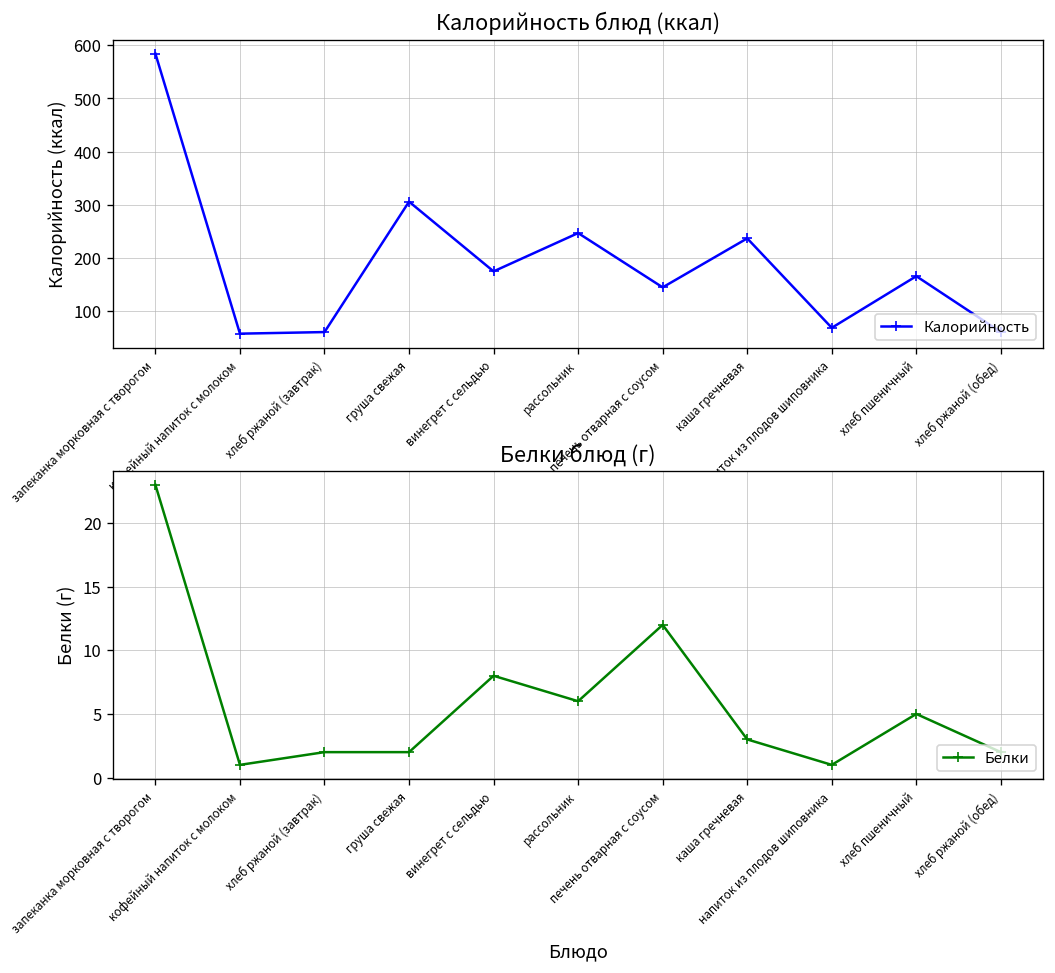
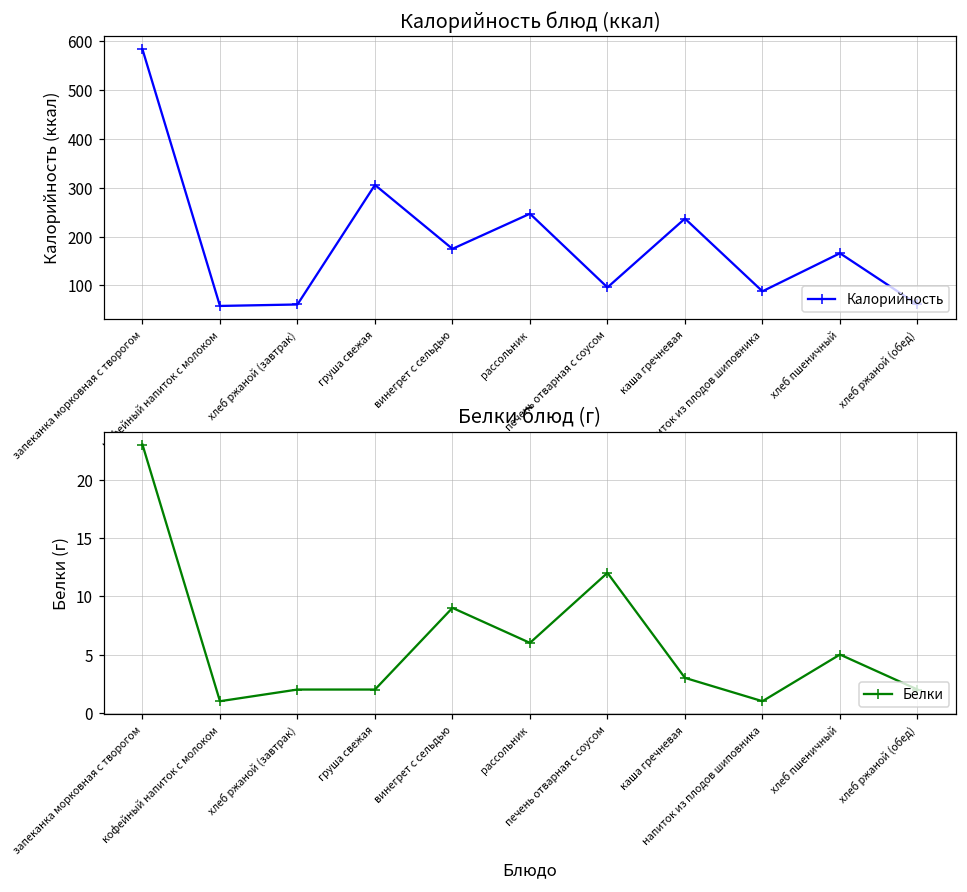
  {
    "Калорийность блюд (ккал)": {
      "запеканка морковная с творогом": 580,
      "кофейный напиток с молоком": 60,
      "хлеб ржаной (завтрак)": 60,
      "груша свежая": 310,
      "винегрет с сельдью": 180,
      "рассольник": 250,
-     "печень отварная с соусом": 150,
+     "печень отварная с соусом": 100,
      "каша гречневая": 240,
-     "напиток из плодов шиповника": 70,
+     "напиток из плодов шиповника": 90,
      "хлеб пшеничный": 170
    },
    "Белки блюд (г)": {
      "запеканка морковная с творогом": 23,
      "кофейный напиток с молоком": 1,
      "хлеб ржаной (завтрак)": 2,
      "груша свежая": 2,
-     "винегрет с сельдью": 8,
+     "винегрет с сельдью": 9,
      "рассольник": 6,
      "печень отварная с соусом": 12,
      "каша гречневая": 3,
      "напиток из плодов шиповника": 1,
      "хлеб пшеничный": 5
    }
  }
